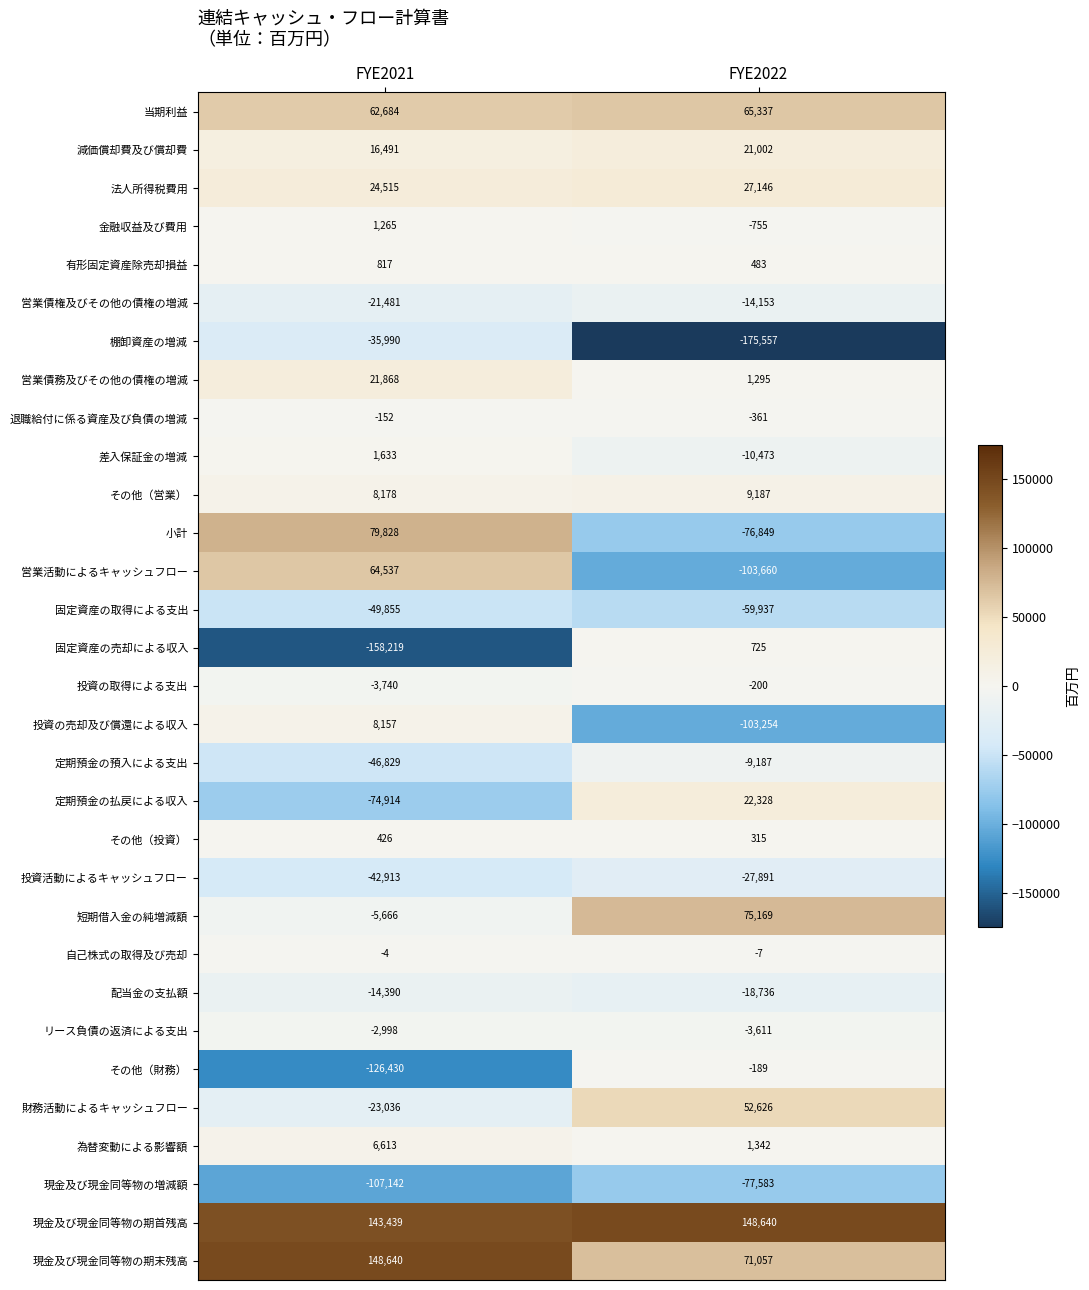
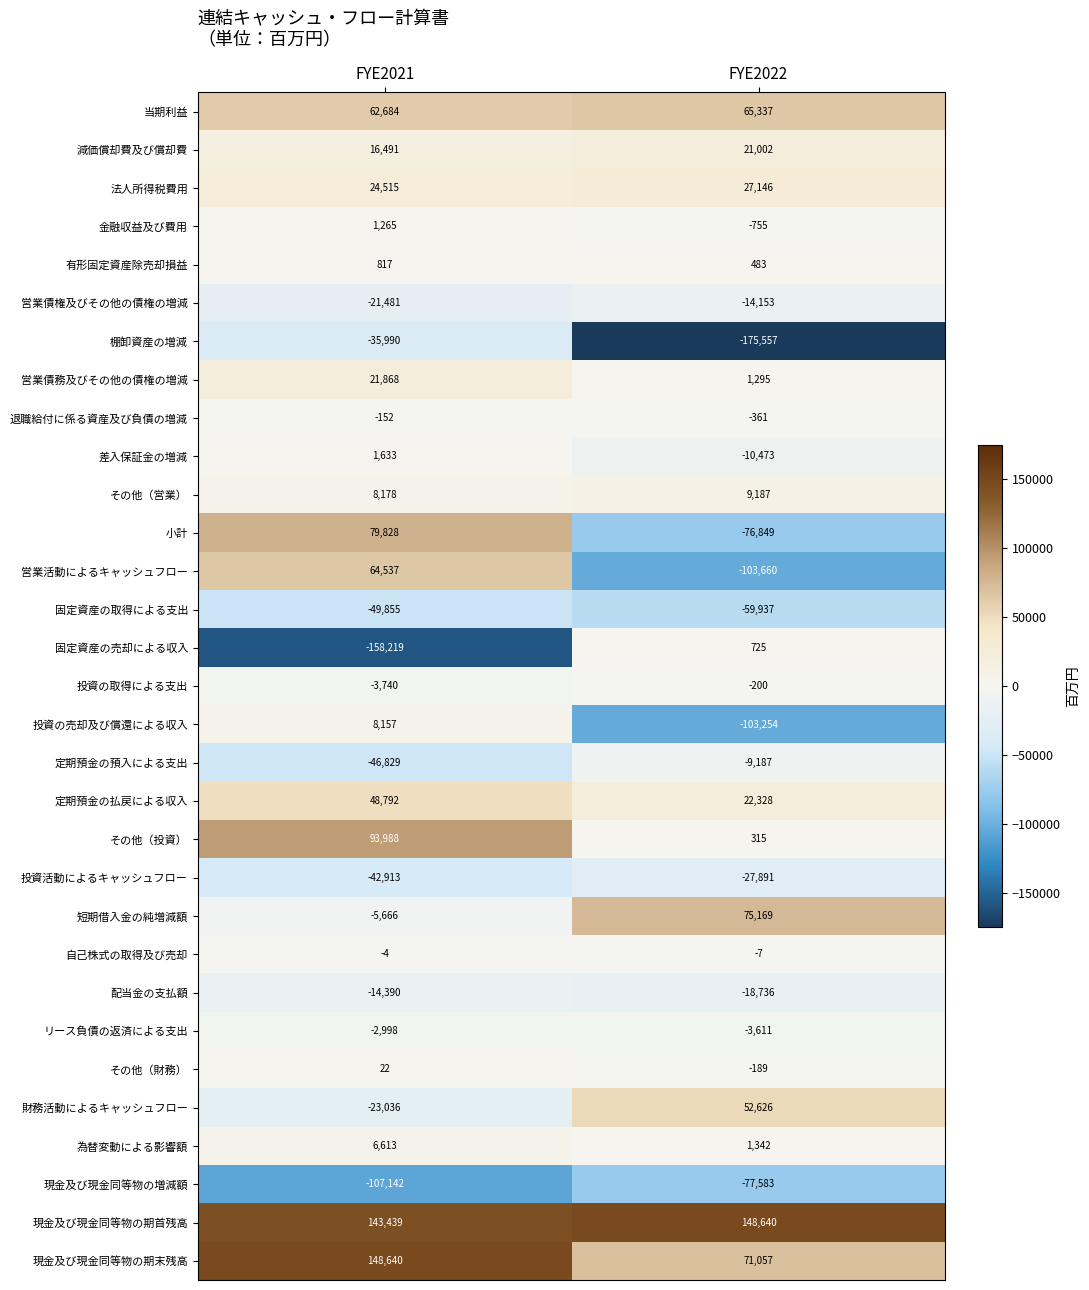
  {
    "当期利益": {
      "FYE2021": "62,684",
      "FYE2022": "65,337"
    },
    "減価償却費及び償却費": {
      "FYE2021": "16,491",
      "FYE2022": "21,002"
    },
    "法人所得税費用": {
      "FYE2021": "24,515",
      "FYE2022": "27,146"
    },
    "金融収益及び費用": {
      "FYE2021": "1,265",
      "FYE2022": "-755"
    },
    "有形固定資産除売却損益": {
      "FYE2021": "817",
      "FYE2022": "483"
    },
    "営業債権及びその他の債権の増減": {
      "FYE2021": "-21,481",
      "FYE2022": "-14,153"
    },
    "棚卸資産の増減": {
      "FYE2021": "-35,990",
      "FYE2022": "-175,557"
    },
    "営業債務及びその他の債権の増減": {
      "FYE2021": "21,868",
      "FYE2022": "1,295"
    },
    "退職給付に係る資産及び負債の増減": {
      "FYE2021": "-152",
      "FYE2022": "-361"
    },
    "差入保証金の増減": {
      "FYE2021": "1,633",
      "FYE2022": "-10,473"
    },
    "その他（営業）": {
      "FYE2021": "8,178",
      "FYE2022": "9,187"
    },
    "小計": {
      "FYE2021": "79,828",
      "FYE2022": "-76,849"
    },
    "営業活動によるキャッシュフロー": {
      "FYE2021": "64,537",
      "FYE2022": "-103,660"
    },
    "固定資産の取得による支出": {
      "FYE2021": "-49,855",
      "FYE2022": "-59,937"
    },
    "固定資産の売却による収入": {
      "FYE2021": "-158,219",
      "FYE2022": "725"
    },
    "投資の取得による支出": {
      "FYE2021": "-3,740",
      "FYE2022": "-200"
    },
    "投資の売却及び償還による収入": {
      "FYE2021": "8,157",
      "FYE2022": "-103,254"
    },
    "定期預金の預入による支出": {
      "FYE2021": "-46,829",
      "FYE2022": "-9,187"
    },
    "定期預金の払戻による収入": {
-     "FYE2021": "-74,914",
+     "FYE2021": "48,792",
      "FYE2022": "22,328"
    },
    "その他（投資）": {
-     "FYE2021": "426",
+     "FYE2021": "93,988",
      "FYE2022": "315"
    },
    "投資活動によるキャッシュフロー": {
      "FYE2021": "-42,913",
      "FYE2022": "-27,891"
    },
    "短期借入金の純増減額": {
      "FYE2021": "-5,666",
      "FYE2022": "75,169"
    },
    "自己株式の取得及び売却": {
      "FYE2021": "-4",
      "FYE2022": "-7"
    },
    "配当金の支払額": {
      "FYE2021": "-14,390",
      "FYE2022": "-18,736"
    },
    "リース負債の返済による支出": {
      "FYE2021": "-2,998",
      "FYE2022": "-3,611"
    },
    "その他（財務）": {
-     "FYE2021": "-126,430",
+     "FYE2021": "22",
      "FYE2022": "-189"
    },
    "財務活動によるキャッシュフロー": {
      "FYE2021": "-23,036",
      "FYE2022": "52,626"
    },
    "為替変動による影響額": {
      "FYE2021": "6,613",
      "FYE2022": "1,342"
    },
    "現金及び現金同等物の増減額": {
      "FYE2021": "-107,142",
      "FYE2022": "-77,583"
    },
    "現金及び現金同等物の期首残高": {
      "FYE2021": "143,439",
      "FYE2022": "148,640"
    },
    "現金及び現金同等物の期末残高": {
      "FYE2021": "148,640",
      "FYE2022": "71,057"
    }
  }
